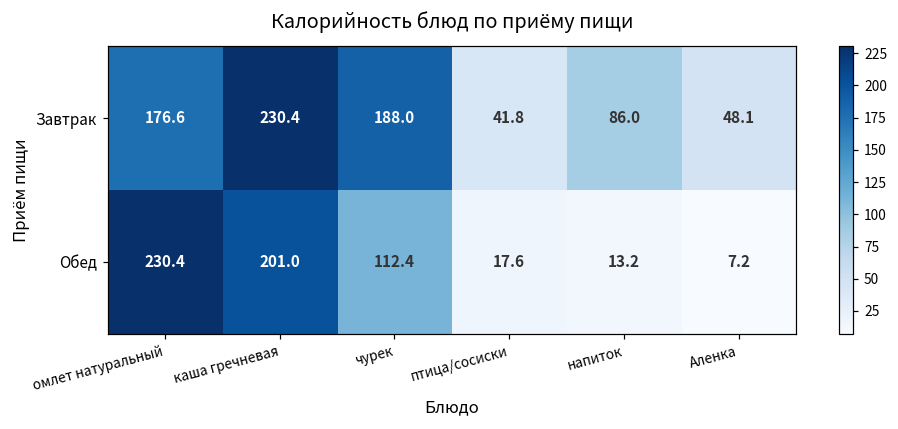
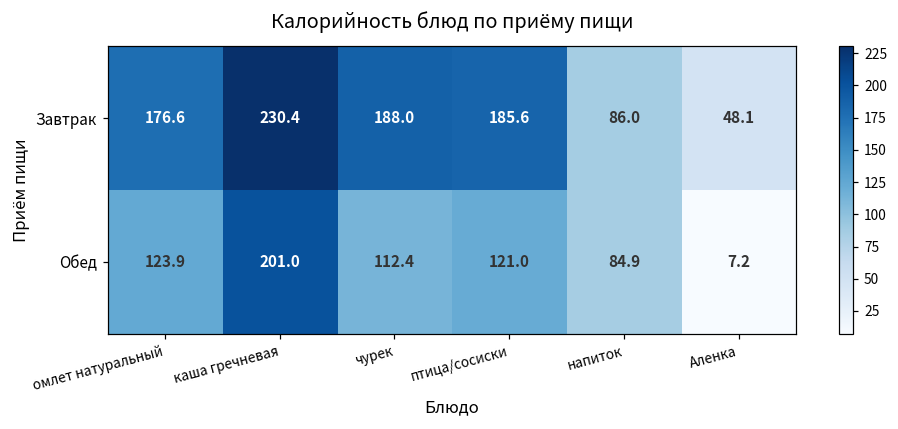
  {
    "Завтрак": {
      "омлет натуральный": 176.6,
      "каша гречневая": 230.4,
      "чурек": 188.0,
-     "птица/сосиски": 41.8,
+     "птица/сосиски": 185.6,
      "напиток": 86.0,
      "Аленка": 48.1
    },
    "Обед": {
-     "омлет натуральный": 230.4,
+     "омлет натуральный": 123.9,
      "каша гречневая": 201.0,
      "чурек": 112.4,
-     "птица/сосиски": 17.6,
-     "напиток": 13.2,
+     "птица/сосиски": 121.0,
+     "напиток": 84.9,
      "Аленка": 7.2
    }
  }
